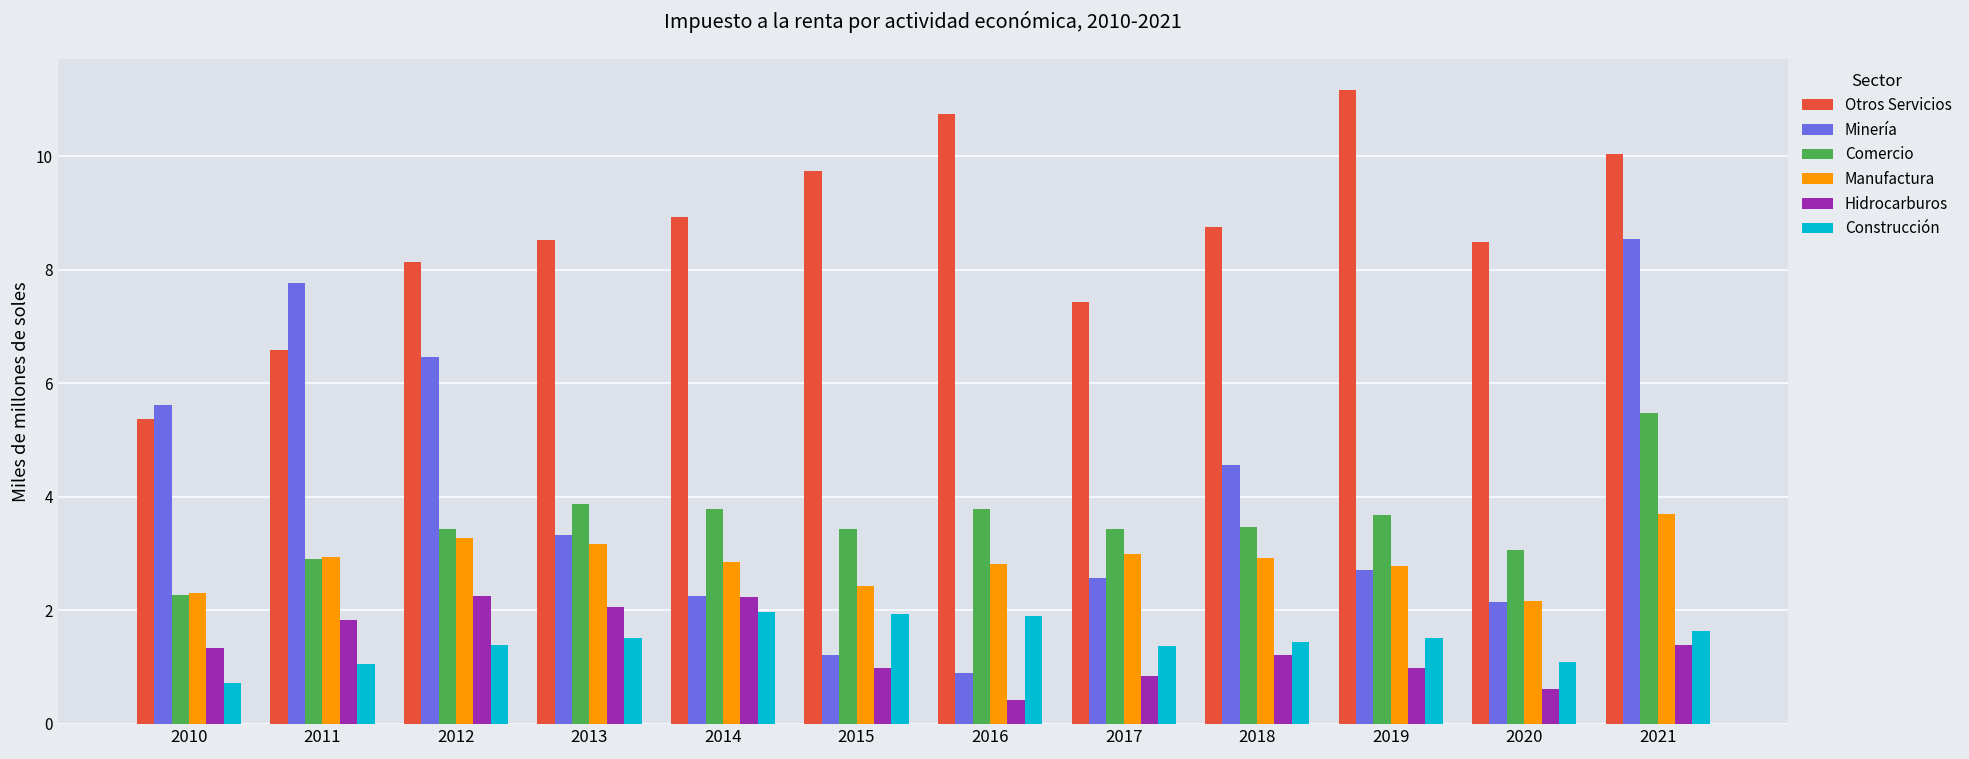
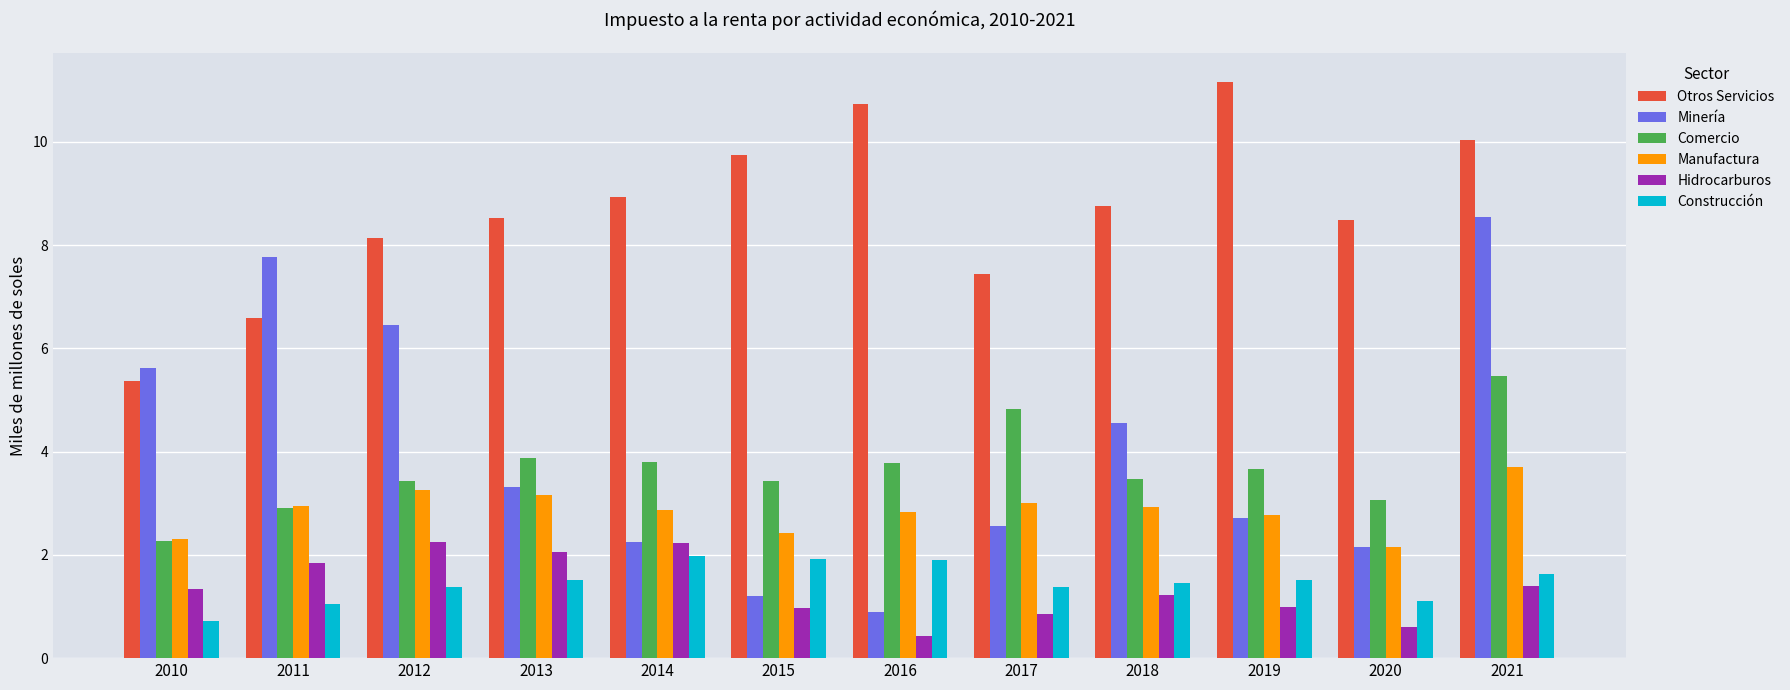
  {
    "Otros Servicios": {
      "2010": 5.4,
      "2011": 6.6,
      "2012": 8.1,
      "2013": 8.5,
      "2014": 8.9,
      "2015": 9.7,
      "2016": 10.7,
      "2017": 7.4,
      "2018": 8.7,
      "2019": 11.2,
      "2020": 8.5,
      "2021": 10.0
    },
    "Minería": {
      "2010": 5.6,
      "2011": 7.8,
      "2012": 6.5,
      "2013": 3.3,
      "2014": 2.3,
      "2015": 1.2,
      "2016": 0.9,
      "2017": 2.6,
      "2018": 4.6,
      "2019": 2.7,
      "2020": 2.2,
      "2021": 8.5
    },
    "Comercio": {
      "2010": 2.3,
      "2011": 2.9,
      "2012": 3.4,
      "2013": 3.9,
      "2014": 3.8,
      "2015": 3.4,
      "2016": 3.8,
-     "2017": 3.4,
+     "2017": 4.8,
      "2018": 3.5,
      "2019": 3.7,
      "2020": 3.1,
      "2021": 5.5
    },
    "Manufactura": {
      "2010": 2.3,
      "2011": 2.9,
      "2012": 3.3,
      "2013": 3.2,
      "2014": 2.9,
      "2015": 2.4,
      "2016": 2.8,
      "2017": 3.0,
      "2018": 2.9,
      "2019": 2.8,
      "2020": 2.2,
      "2021": 3.7
    },
    "Hidrocarburos": {
      "2010": 1.3,
      "2011": 1.8,
      "2012": 2.3,
      "2013": 2.1,
      "2014": 2.2,
      "2015": 1.0,
      "2016": 0.4,
      "2017": 0.8,
      "2018": 1.2,
      "2019": 1.0,
      "2020": 0.6,
      "2021": 1.4
    },
    "Construcción": {
      "2010": 0.7,
      "2011": 1.0,
      "2012": 1.4,
      "2013": 1.5,
      "2014": 2.0,
      "2015": 1.9,
      "2016": 1.9,
      "2017": 1.4,
      "2018": 1.4,
      "2019": 1.5,
      "2020": 1.1,
      "2021": 1.6
    }
  }
